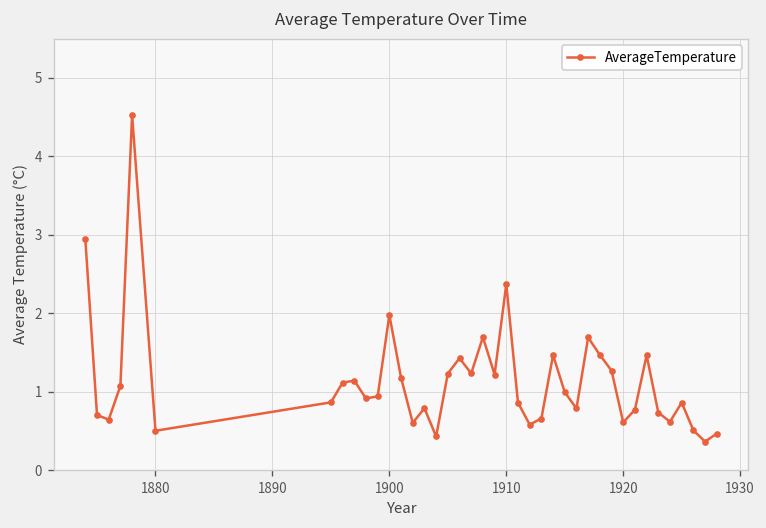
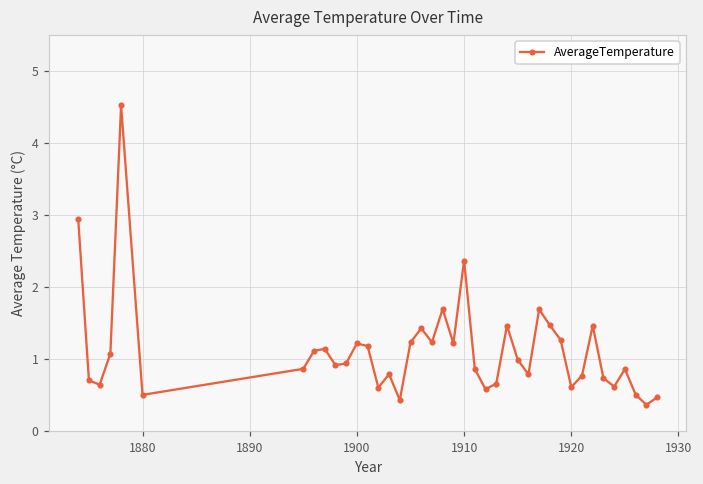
  {
    "1880": 0.5,
-   "1900": 2.0,
+   "1900": 1.2,
    "1910": 2.4,
    "1920": 0.6
  }
